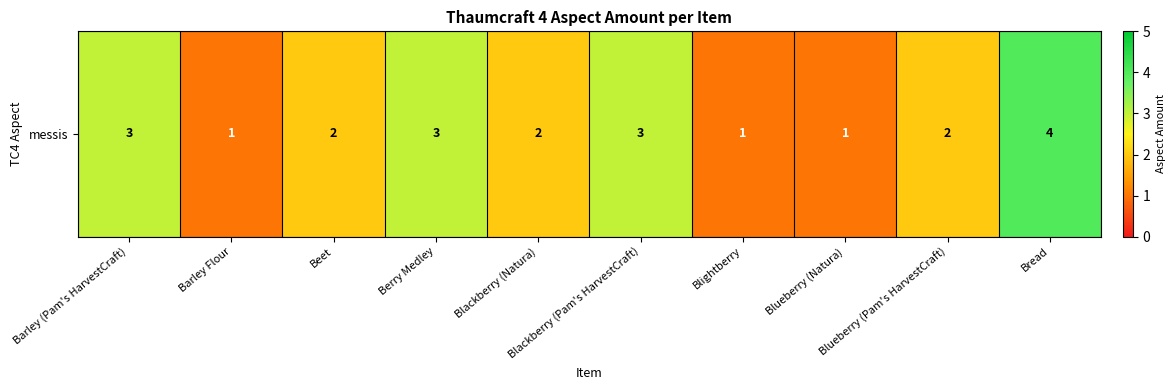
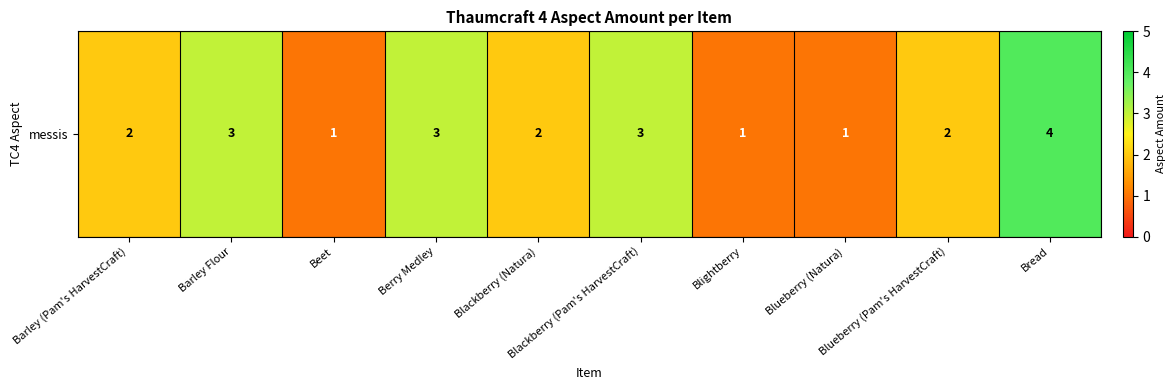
  {
    "messis": {
-     "Barley (Pam's HarvestCraft)": 3,
-     "Barley Flour": 1,
-     "Beet": 2,
+     "Barley (Pam's HarvestCraft)": 2,
+     "Barley Flour": 3,
+     "Beet": 1,
      "Berry Medley": 3,
      "Blackberry (Natura)": 2,
      "Blackberry (Pam's HarvestCraft)": 3,
      "Blightberry": 1,
      "Blueberry (Natura)": 1,
      "Blueberry (Pam's HarvestCraft)": 2,
      "Bread": 4
    }
  }
